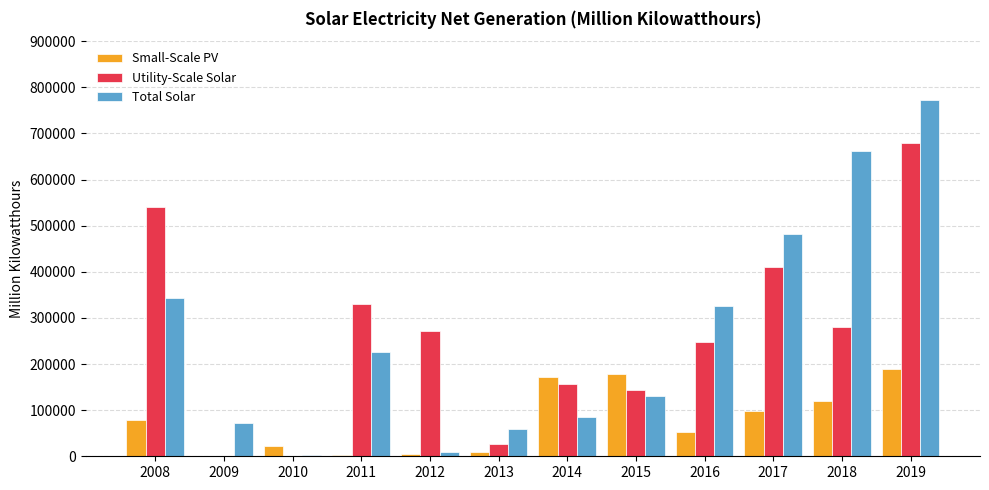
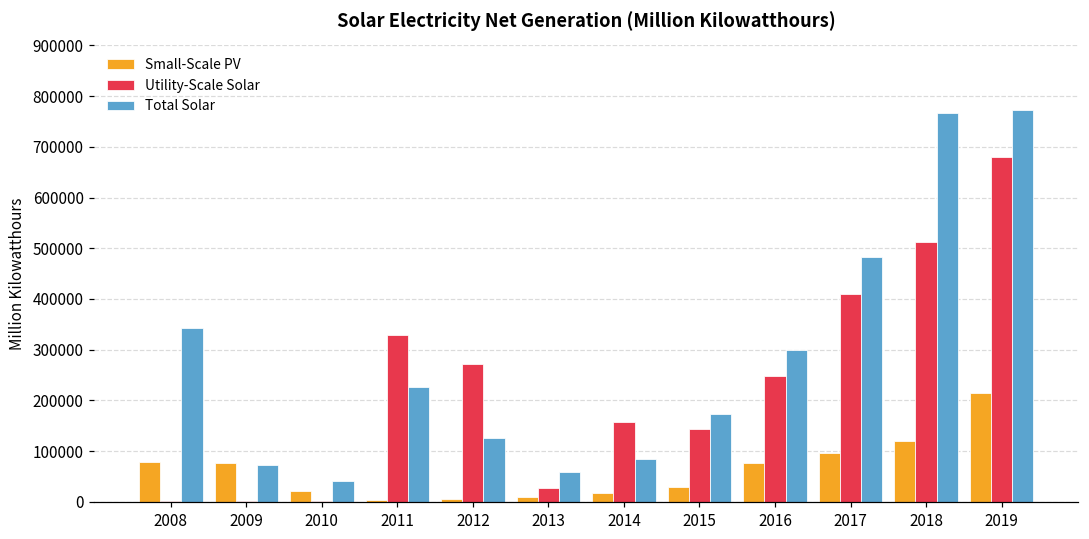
  {
    "Small-Scale PV": {
      "2008": 80000,
-     "2009": 0,
+     "2009": 80000,
      "2010": 20000,
      "2012": 10000,
      "2013": 10000,
-     "2014": 170000,
-     "2015": 180000,
-     "2016": 50000,
+     "2014": 20000,
+     "2015": 30000,
+     "2016": 80000,
      "2017": 100000,
      "2018": 120000,
-     "2019": 190000
+     "2019": 220000
    },
    "Utility-Scale Solar": {
-     "2008": 540000,
+     "2008": 0,
      "2011": 330000,
      "2012": 270000,
      "2013": 30000,
      "2014": 160000,
      "2015": 140000,
      "2016": 250000,
      "2017": 410000,
-     "2018": 280000,
+     "2018": 510000,
      "2019": 680000
    },
    "Total Solar": {
      "2008": 340000,
      "2009": 70000,
-     "2010": 0,
+     "2010": 40000,
      "2011": 230000,
-     "2012": 10000,
+     "2012": 130000,
      "2013": 60000,
      "2014": 80000,
-     "2015": 130000,
-     "2016": 330000,
+     "2015": 170000,
+     "2016": 300000,
      "2017": 480000,
-     "2018": 660000,
+     "2018": 770000,
      "2019": 770000
    }
  }
